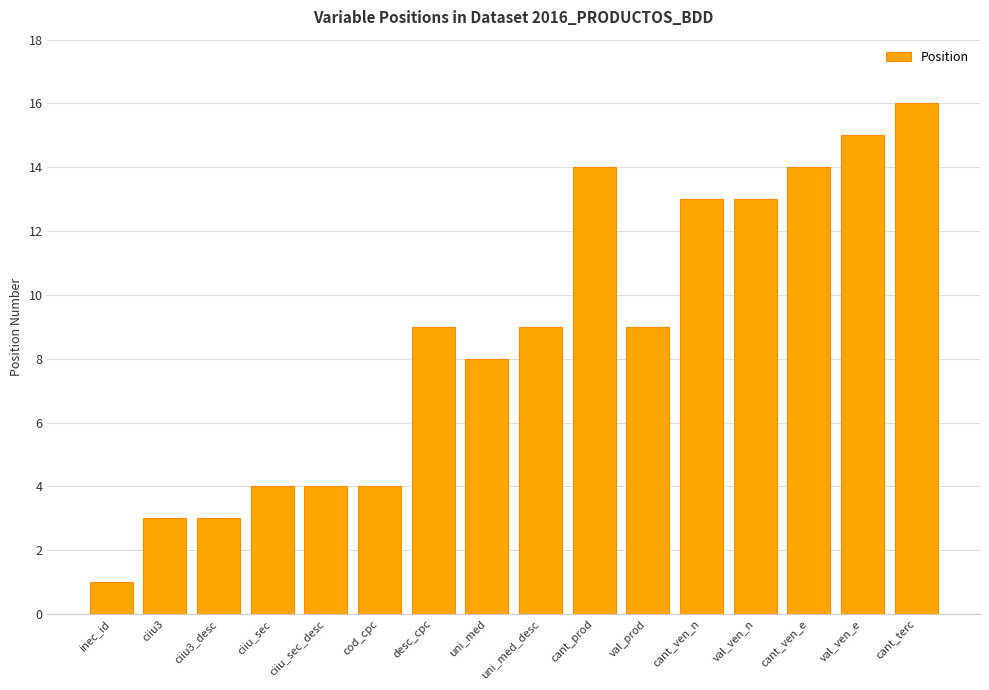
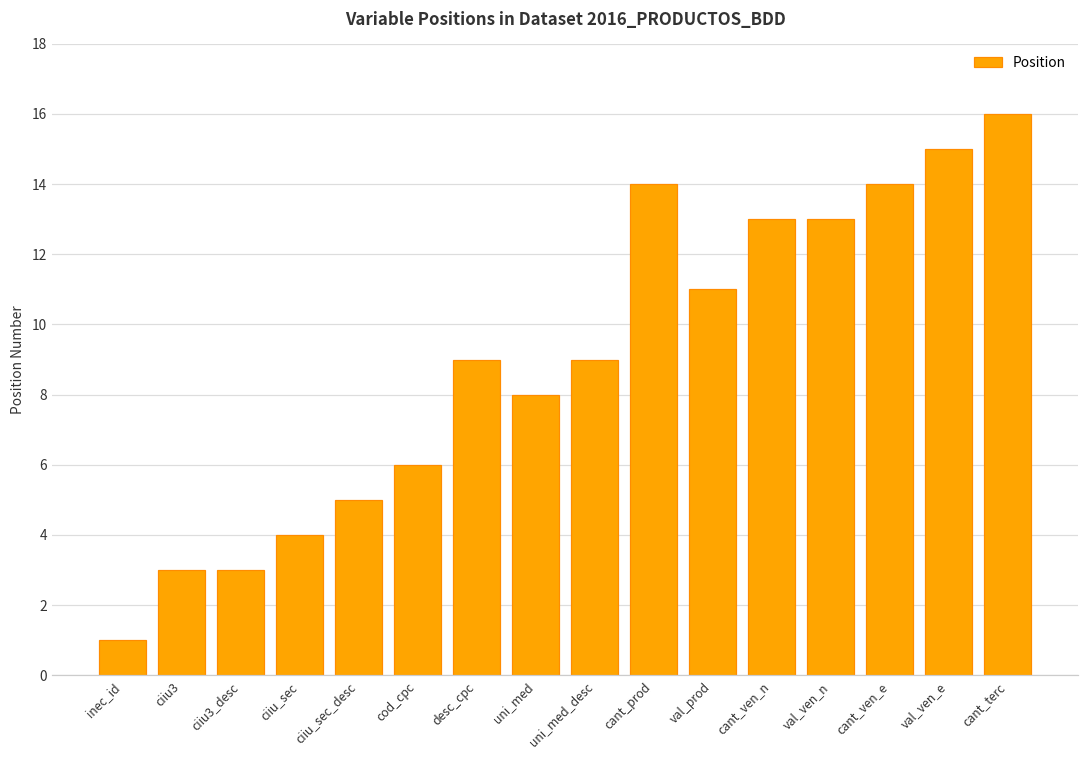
  {
    "inec_id": 1,
    "ciiu3": 3,
    "ciiu3_desc": 3,
    "ciiu_sec": 4,
-   "ciiu_sec_desc": 4,
-   "cod_cpc": 4,
+   "ciiu_sec_desc": 5,
+   "cod_cpc": 6,
    "desc_cpc": 9,
    "uni_med": 8,
    "uni_med_desc": 9,
    "cant_prod": 14,
-   "val_prod": 9,
+   "val_prod": 11,
    "cant_ven_n": 13,
    "val_ven_n": 13,
    "cant_ven_e": 14,
    "val_ven_e": 15,
    "cant_terc": 16
  }
